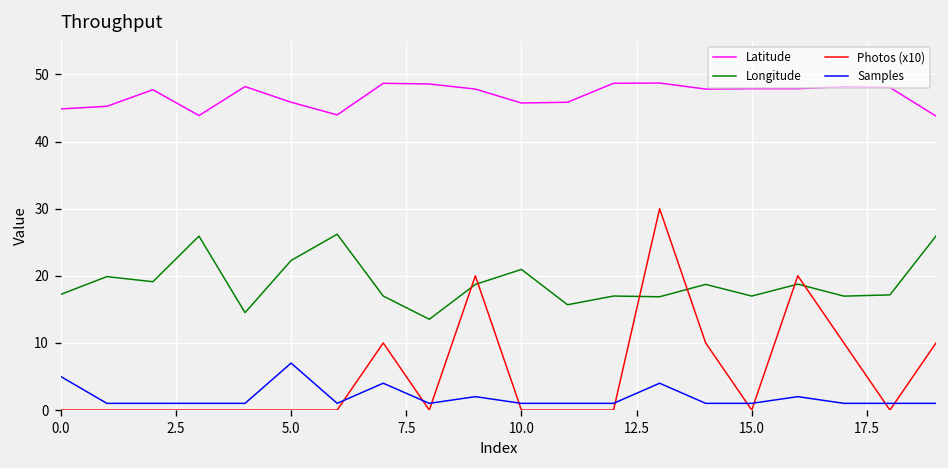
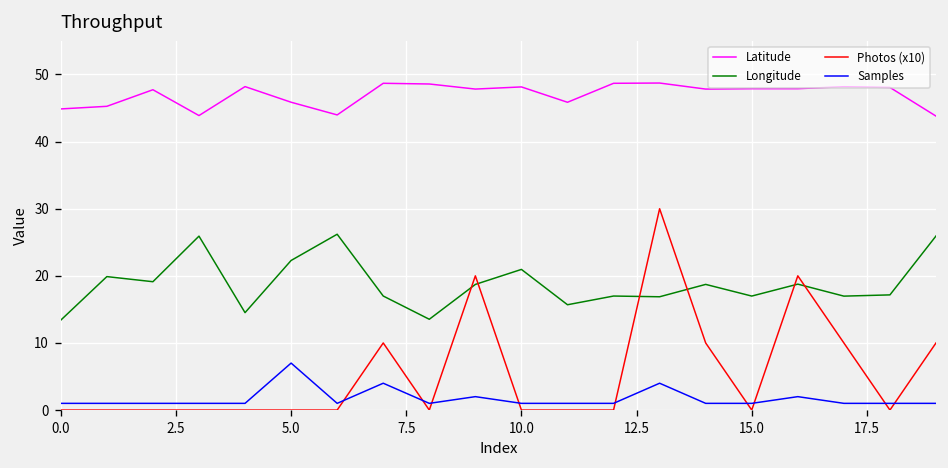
  {
    "Latitude": {
      "0.0": 45,
      "5.0": 46,
-     "10.0": 46,
+     "10.0": 48,
      "15.0": 48
    },
    "Longitude": {
-     "0.0": 17,
+     "0.0": 13,
      "5.0": 22,
      "10.0": 21,
      "15.0": 17
    },
    "Photos (x10)": {
      "0.0": 0,
      "5.0": 0,
      "10.0": 0,
      "15.0": 0
    },
    "Samples": {
-     "0.0": 5,
+     "0.0": 1,
      "5.0": 7,
      "10.0": 1,
      "15.0": 1
    }
  }
